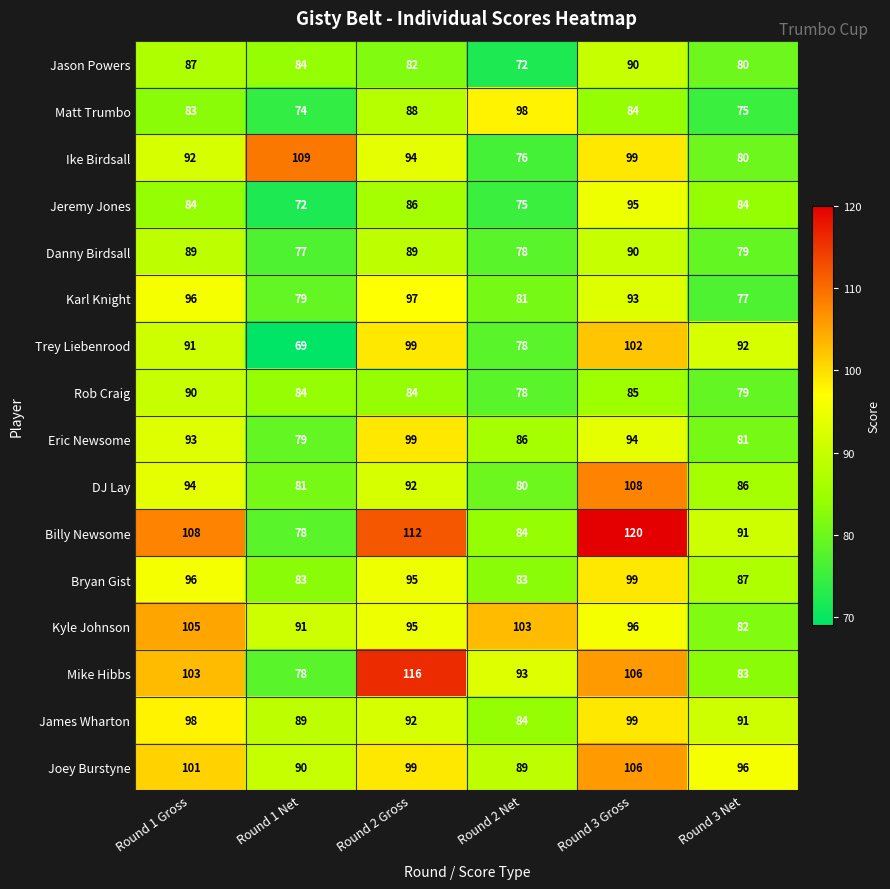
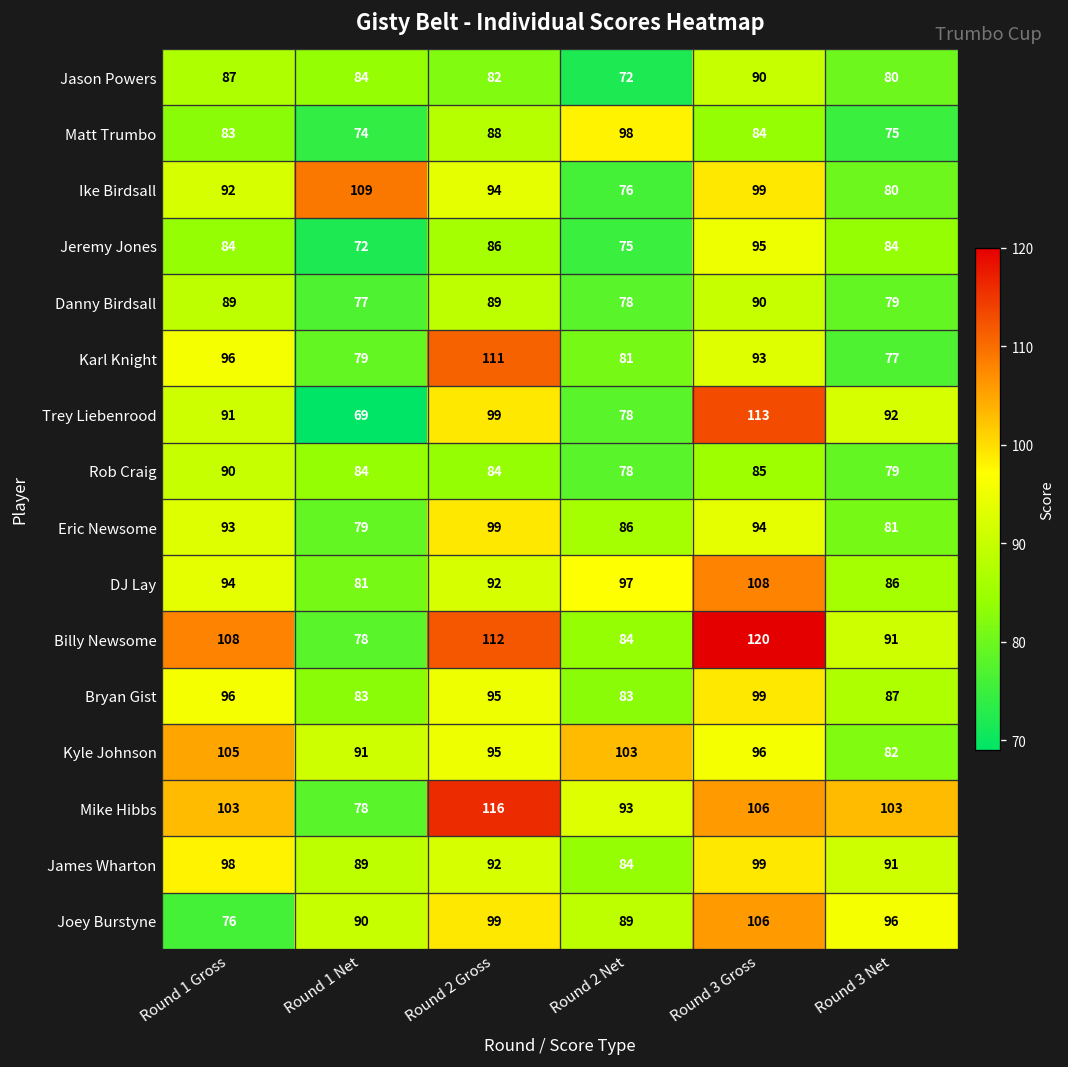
  {
    "Jason Powers": {
      "Round 1 Gross": 87,
      "Round 1 Net": 84,
      "Round 2 Gross": 82,
      "Round 2 Net": 72,
      "Round 3 Gross": 90,
      "Round 3 Net": 80
    },
    "Matt Trumbo": {
      "Round 1 Gross": 83,
      "Round 1 Net": 74,
      "Round 2 Gross": 88,
      "Round 2 Net": 98,
      "Round 3 Gross": 84,
      "Round 3 Net": 75
    },
    "Ike Birdsall": {
      "Round 1 Gross": 92,
      "Round 1 Net": 109,
      "Round 2 Gross": 94,
      "Round 2 Net": 76,
      "Round 3 Gross": 99,
      "Round 3 Net": 80
    },
    "Jeremy Jones": {
      "Round 1 Gross": 84,
      "Round 1 Net": 72,
      "Round 2 Gross": 86,
      "Round 2 Net": 75,
      "Round 3 Gross": 95,
      "Round 3 Net": 84
    },
    "Danny Birdsall": {
      "Round 1 Gross": 89,
      "Round 1 Net": 77,
      "Round 2 Gross": 89,
      "Round 2 Net": 78,
      "Round 3 Gross": 90,
      "Round 3 Net": 79
    },
    "Karl Knight": {
      "Round 1 Gross": 96,
      "Round 1 Net": 79,
-     "Round 2 Gross": 97,
+     "Round 2 Gross": 111,
      "Round 2 Net": 81,
      "Round 3 Gross": 93,
      "Round 3 Net": 77
    },
    "Trey Liebenrood": {
      "Round 1 Gross": 91,
      "Round 1 Net": 69,
      "Round 2 Gross": 99,
      "Round 2 Net": 78,
-     "Round 3 Gross": 102,
+     "Round 3 Gross": 113,
      "Round 3 Net": 92
    },
    "Rob Craig": {
      "Round 1 Gross": 90,
      "Round 1 Net": 84,
      "Round 2 Gross": 84,
      "Round 2 Net": 78,
      "Round 3 Gross": 85,
      "Round 3 Net": 79
    },
    "Eric Newsome": {
      "Round 1 Gross": 93,
      "Round 1 Net": 79,
      "Round 2 Gross": 99,
      "Round 2 Net": 86,
      "Round 3 Gross": 94,
      "Round 3 Net": 81
    },
    "DJ Lay": {
      "Round 1 Gross": 94,
      "Round 1 Net": 81,
      "Round 2 Gross": 92,
-     "Round 2 Net": 80,
+     "Round 2 Net": 97,
      "Round 3 Gross": 108,
      "Round 3 Net": 86
    },
    "Billy Newsome": {
      "Round 1 Gross": 108,
      "Round 1 Net": 78,
      "Round 2 Gross": 112,
      "Round 2 Net": 84,
      "Round 3 Gross": 120,
      "Round 3 Net": 91
    },
    "Bryan Gist": {
      "Round 1 Gross": 96,
      "Round 1 Net": 83,
      "Round 2 Gross": 95,
      "Round 2 Net": 83,
      "Round 3 Gross": 99,
      "Round 3 Net": 87
    },
    "Kyle Johnson": {
      "Round 1 Gross": 105,
      "Round 1 Net": 91,
      "Round 2 Gross": 95,
      "Round 2 Net": 103,
      "Round 3 Gross": 96,
      "Round 3 Net": 82
    },
    "Mike Hibbs": {
      "Round 1 Gross": 103,
      "Round 1 Net": 78,
      "Round 2 Gross": 116,
      "Round 2 Net": 93,
      "Round 3 Gross": 106,
-     "Round 3 Net": 83
+     "Round 3 Net": 103
    },
    "James Wharton": {
      "Round 1 Gross": 98,
      "Round 1 Net": 89,
      "Round 2 Gross": 92,
      "Round 2 Net": 84,
      "Round 3 Gross": 99,
      "Round 3 Net": 91
    },
    "Joey Burstyne": {
-     "Round 1 Gross": 101,
+     "Round 1 Gross": 76,
      "Round 1 Net": 90,
      "Round 2 Gross": 99,
      "Round 2 Net": 89,
      "Round 3 Gross": 106,
      "Round 3 Net": 96
    }
  }
